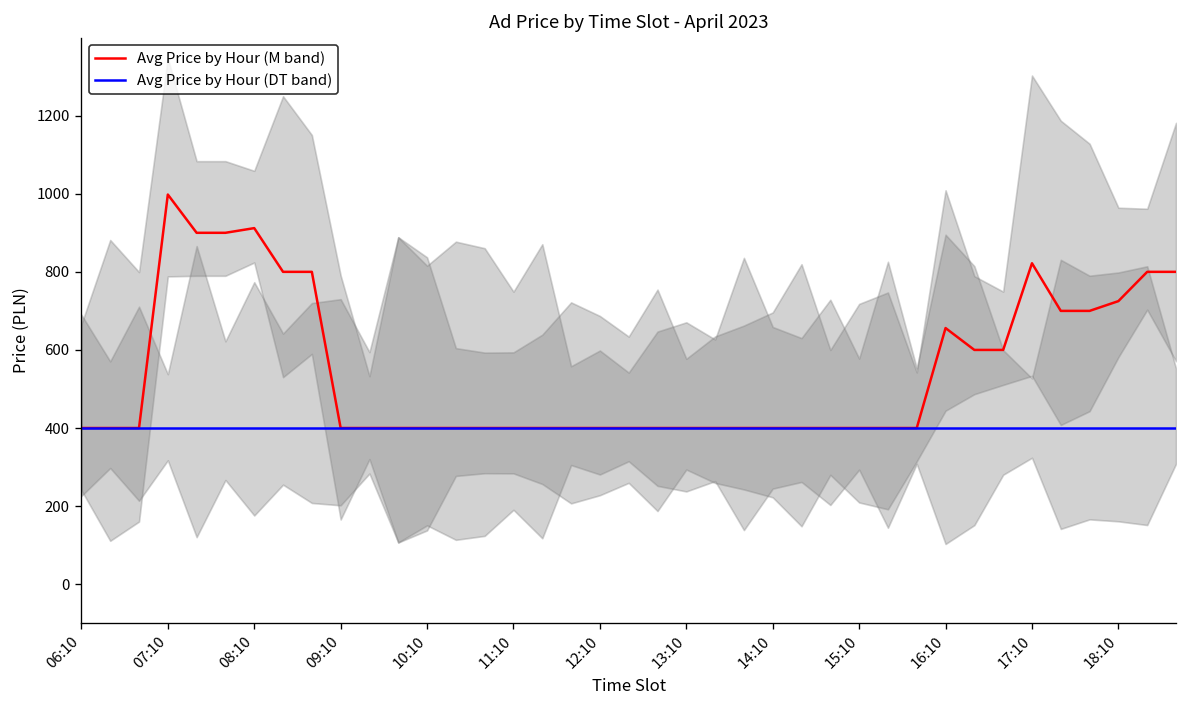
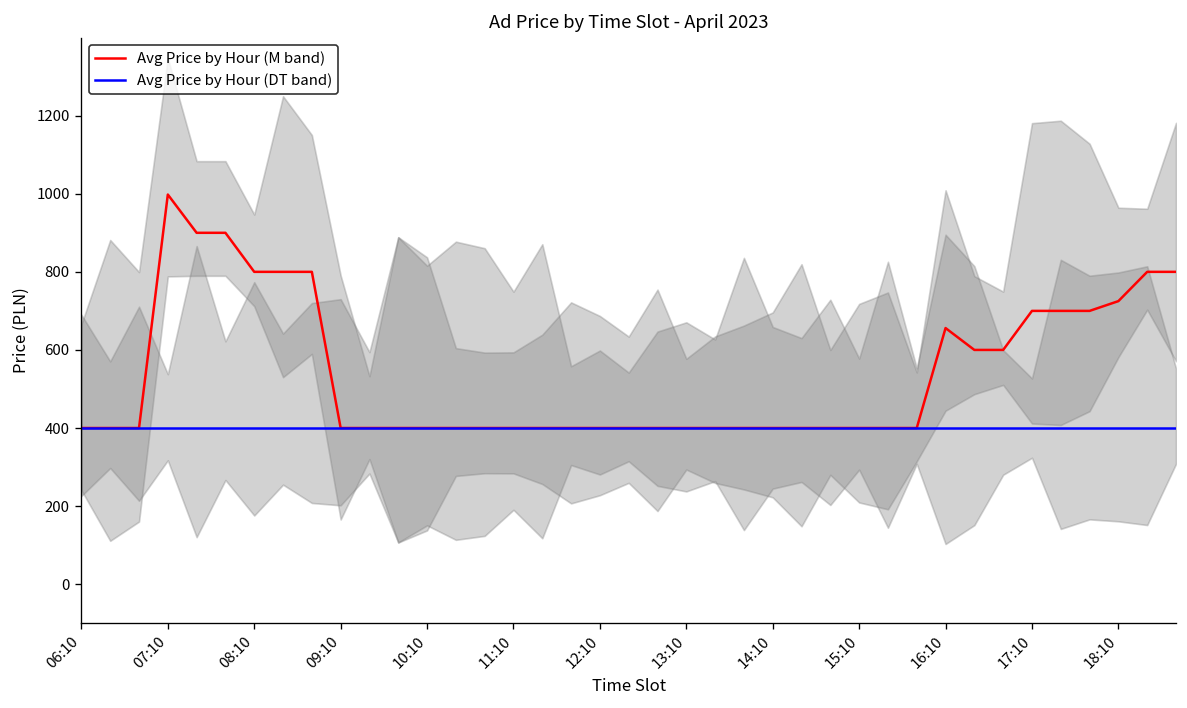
  {
    "Avg Price by Hour (M band)": {
      "07:10": 1000,
-     "08:10": 910,
+     "08:10": 800,
      "16:10": 660,
-     "17:10": 820,
+     "17:10": 700,
      "18:10": 730
    },
    "Avg Price by Hour (DT band)": {
      "07:10": 400,
      "08:10": 400,
      "16:10": 400,
      "17:10": 400,
      "18:10": 400
    }
  }
